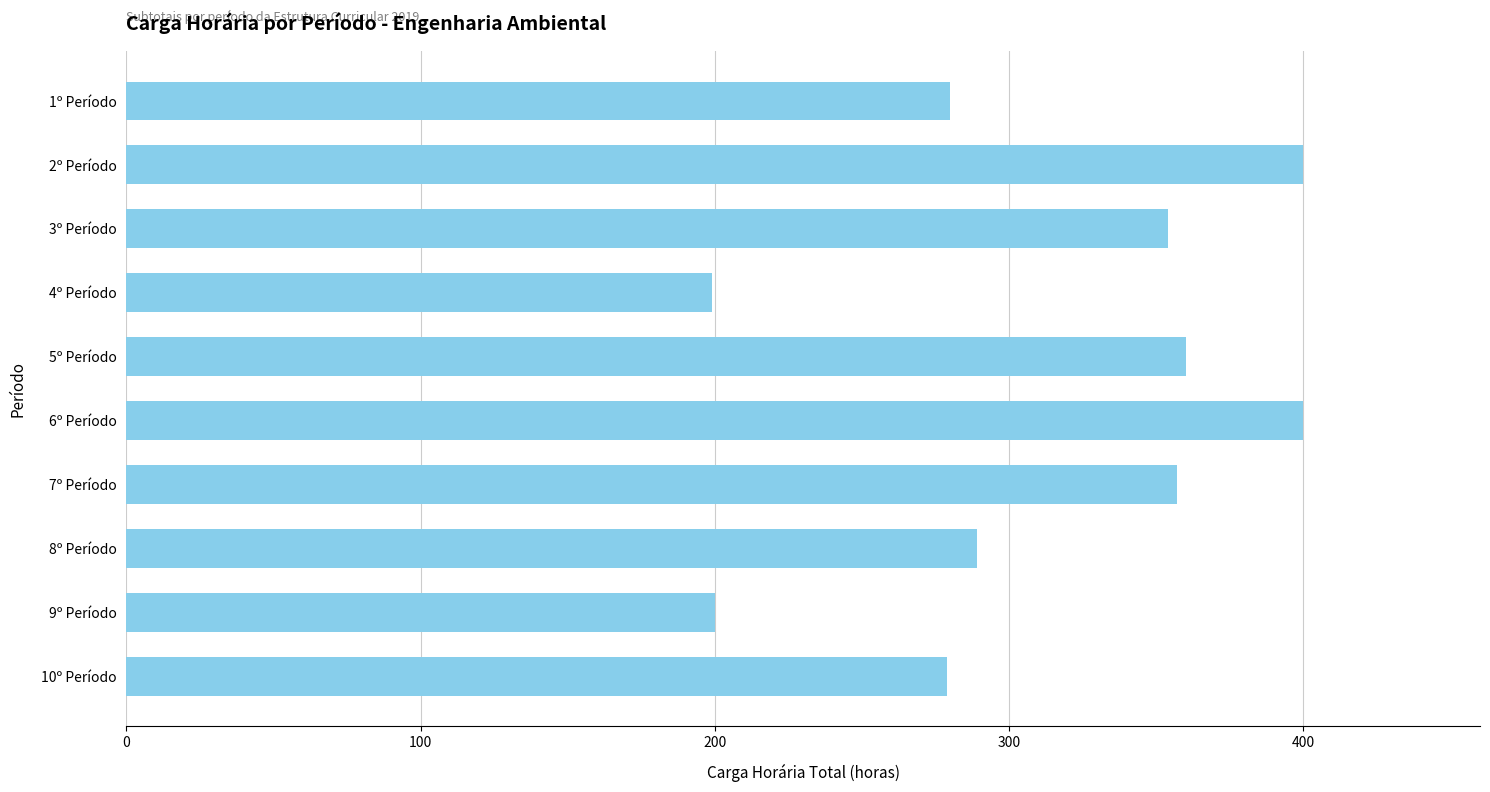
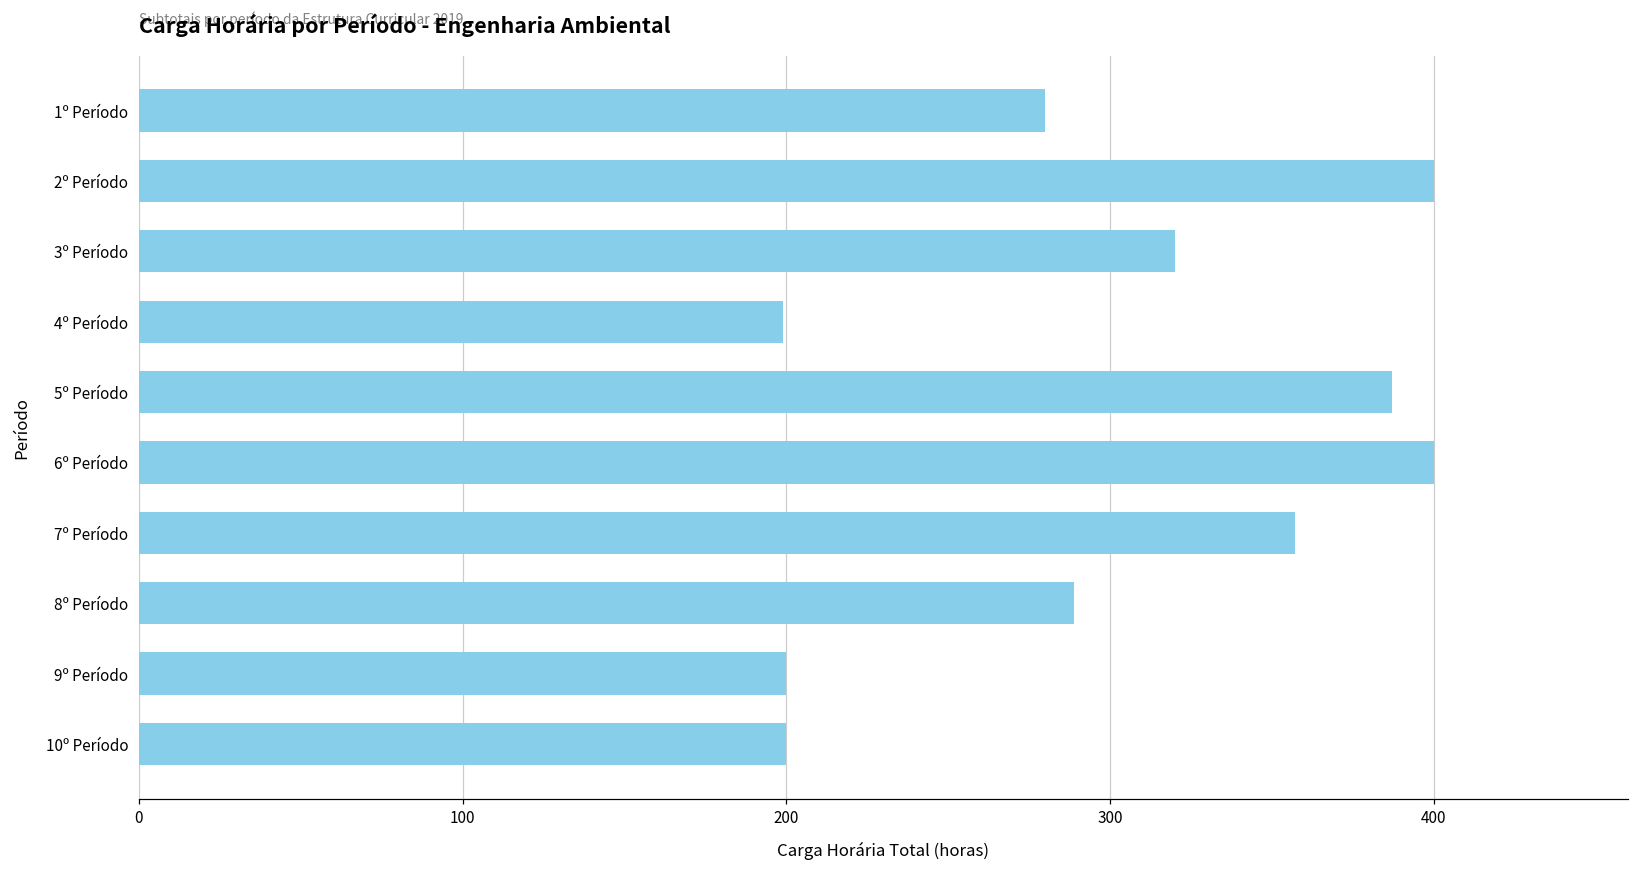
  {
    "1º Período": 280,
    "2º Período": 400,
-   "3º Período": 354,
+   "3º Período": 320,
    "4º Período": 199,
-   "5º Período": 360,
+   "5º Período": 387,
    "6º Período": 400,
    "7º Período": 357,
    "8º Período": 289,
    "9º Período": 200,
-   "10º Período": 279
+   "10º Período": 200
  }
